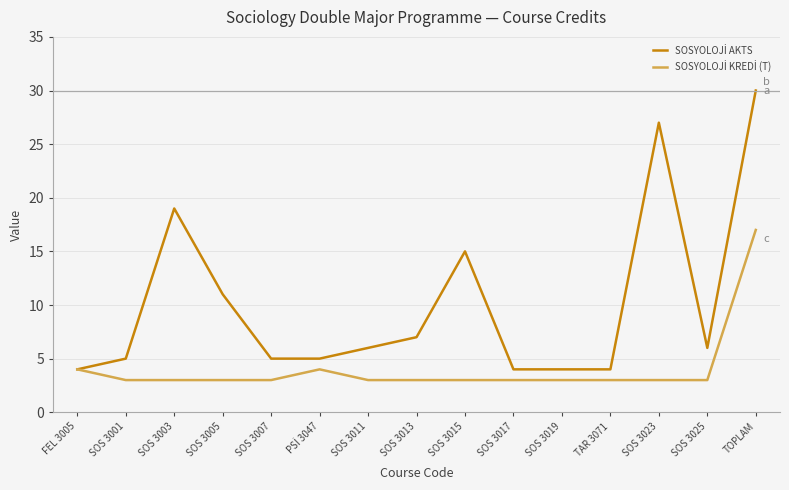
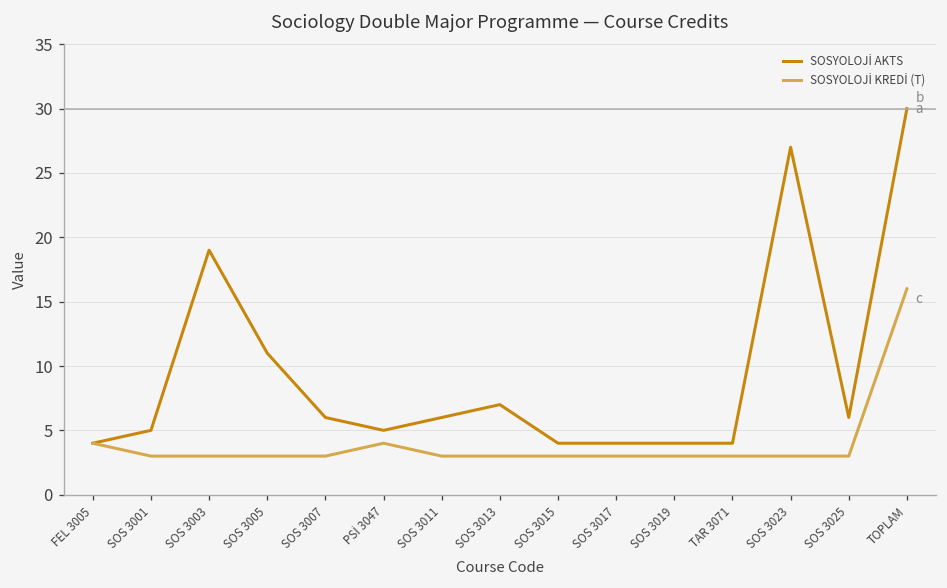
  {
    "SOSYOLOJİ AKTS": {
      "SOS 3001": 5,
      "SOS 3003": 19,
      "SOS 3005": 11,
-     "SOS 3007": 5,
+     "SOS 3007": 6,
      "PSİ 3047": 5,
      "SOS 3011": 6,
      "SOS 3013": 7,
-     "SOS 3015": 15,
+     "SOS 3015": 4,
      "SOS 3017": 4,
      "SOS 3019": 4,
      "TAR 3071": 4,
      "SOS 3023": 27,
      "SOS 3025": 6,
      "TOPLAM": 30
    },
    "SOSYOLOJİ KREDİ (T)": {
      "SOS 3001": 3,
      "SOS 3003": 3,
      "SOS 3005": 3,
      "SOS 3007": 3,
      "PSİ 3047": 4,
      "SOS 3011": 3,
      "SOS 3013": 3,
      "SOS 3015": 3,
      "SOS 3017": 3,
      "SOS 3019": 3,
      "TAR 3071": 3,
      "SOS 3023": 3,
      "SOS 3025": 3,
-     "TOPLAM": 17
+     "TOPLAM": 16
    }
  }
